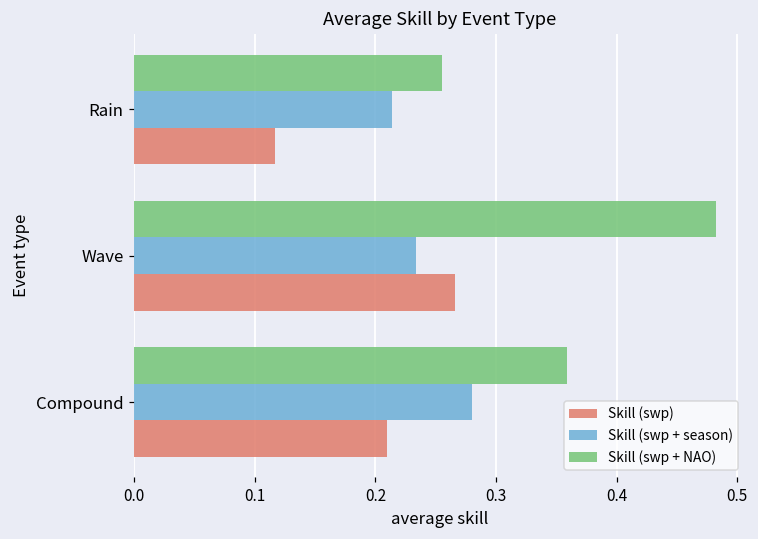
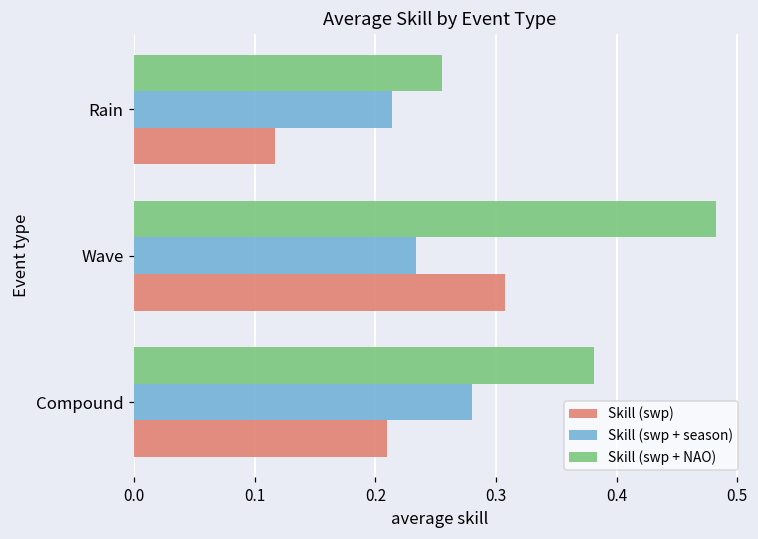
  {
    "Skill (swp)": {
      "Rain": 0.117,
-     "Wave": 0.266,
+     "Wave": 0.308,
      "Compound": 0.210
    },
    "Skill (swp + season)": {
      "Rain": 0.214,
      "Wave": 0.234,
      "Compound": 0.280
    },
    "Skill (swp + NAO)": {
      "Rain": 0.256,
      "Wave": 0.483,
-     "Compound": 0.359
+     "Compound": 0.381
    }
  }
